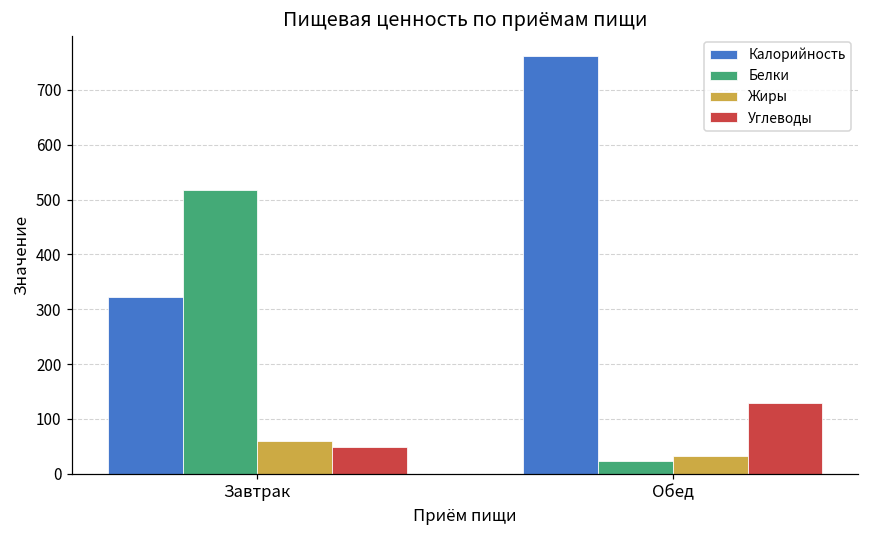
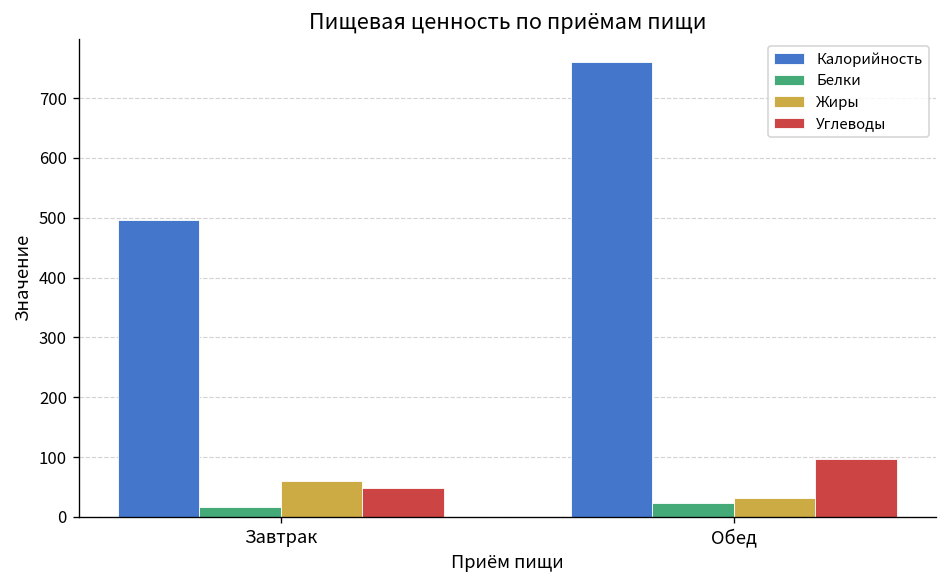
  {
    "Калорийность": {
-     "Завтрак": 320,
+     "Завтрак": 500,
      "Обед": 760
    },
    "Белки": {
-     "Завтрак": 520,
+     "Завтрак": 20,
      "Обед": 20
    },
    "Жиры": {
      "Завтрак": 60,
      "Обед": 30
    },
    "Углеводы": {
      "Завтрак": 50,
-     "Обед": 130
+     "Обед": 100
    }
  }
